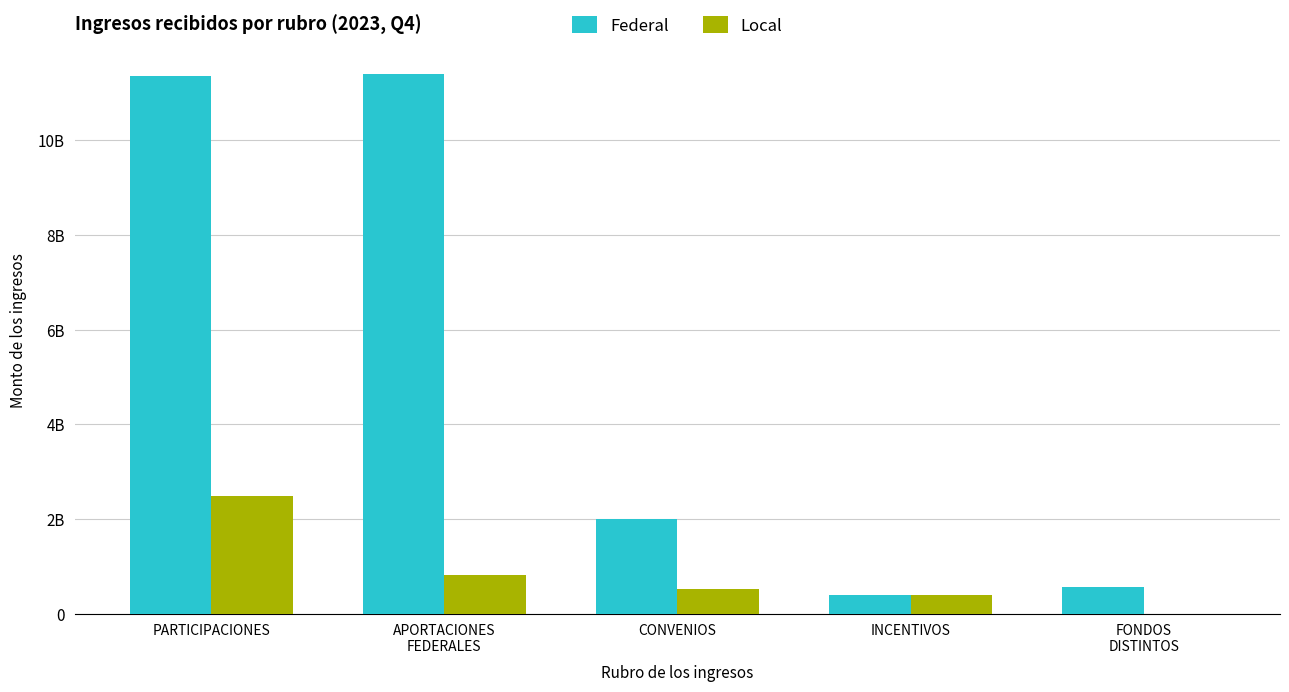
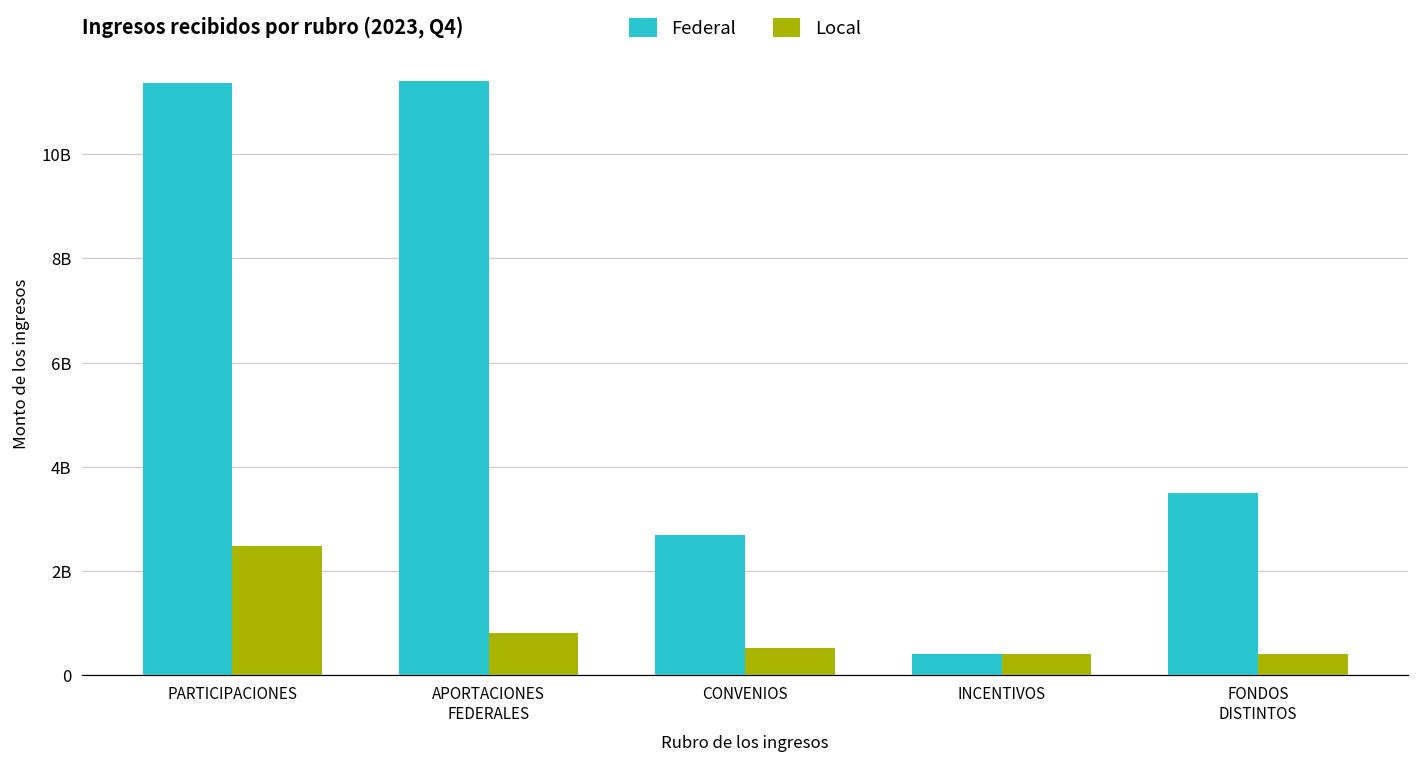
  {
    "Federal": {
      "PARTICIPACIONES": 11400000000,
      "APORTACIONES FEDERALES": 11400000000,
-     "CONVENIOS": 2000000000,
+     "CONVENIOS": 2700000000,
      "INCENTIVOS": 400000000,
-     "FONDOS DISTINTOS": 600000000
+     "FONDOS DISTINTOS": 3500000000
    },
    "Local": {
      "PARTICIPACIONES": 2500000000,
      "APORTACIONES FEDERALES": 800000000,
      "CONVENIOS": 500000000,
      "INCENTIVOS": 400000000,
-     "FONDOS DISTINTOS": 0
+     "FONDOS DISTINTOS": 400000000
    }
  }
